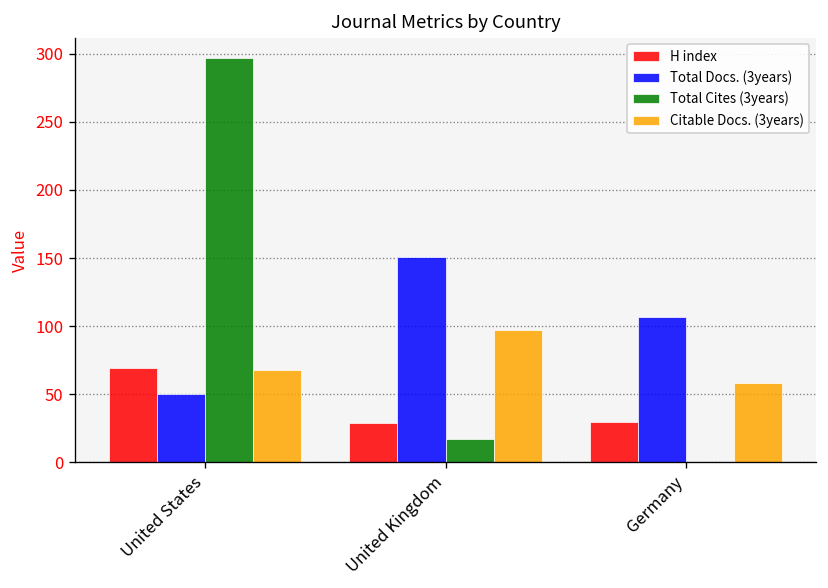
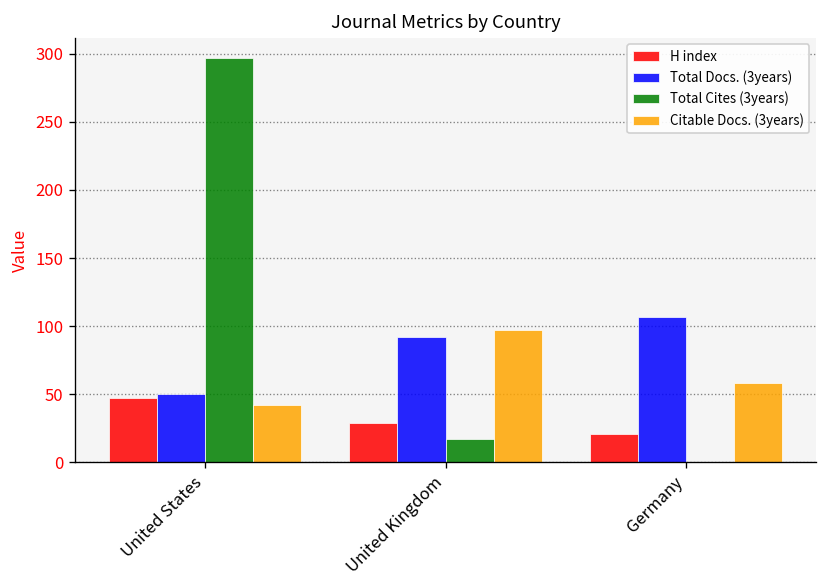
  {
    "H index": {
-     "United States": 69,
+     "United States": 47,
      "United Kingdom": 29,
-     "Germany": 30
+     "Germany": 21
    },
    "Total Docs. (3years)": {
      "United States": 50,
-     "United Kingdom": 151,
+     "United Kingdom": 92,
      "Germany": 107
    },
    "Total Cites (3years)": {
      "United States": 297,
      "United Kingdom": 17,
      "Germany": 0
    },
    "Citable Docs. (3years)": {
-     "United States": 68,
+     "United States": 42,
      "United Kingdom": 97,
      "Germany": 58
    }
  }
